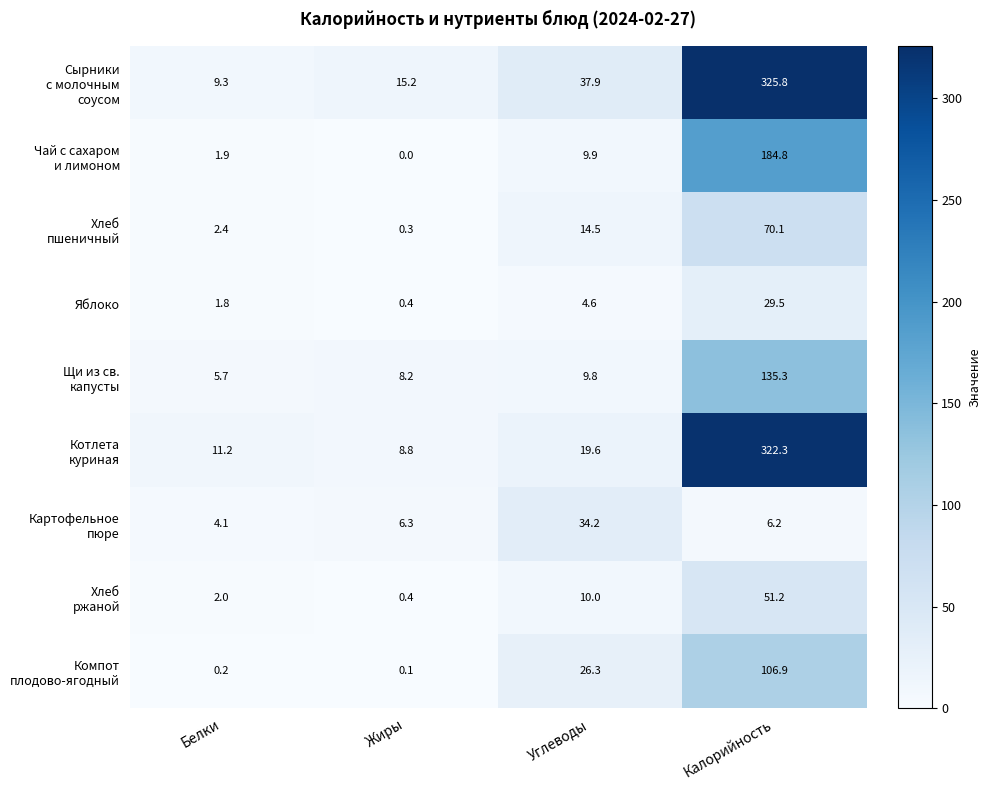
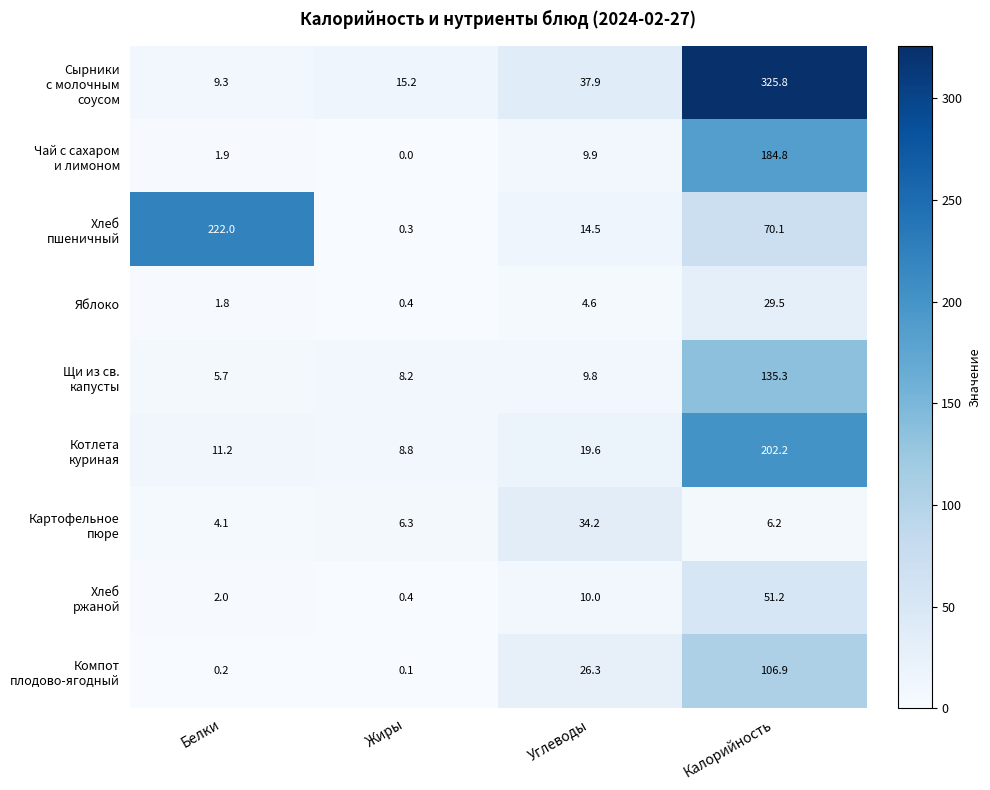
  {
    "Сырники с молочным соусом": {
      "Белки": 9.3,
      "Жиры": 15.2,
      "Углеводы": 37.9,
      "Калорийность": 325.8
    },
    "Чай с сахаром и лимоном": {
      "Белки": 1.9,
      "Жиры": 0.0,
      "Углеводы": 9.9,
      "Калорийность": 184.8
    },
    "Хлеб пшеничный": {
-     "Белки": 2.4,
+     "Белки": 222.0,
      "Жиры": 0.3,
      "Углеводы": 14.5,
      "Калорийность": 70.1
    },
    "Яблоко": {
      "Белки": 1.8,
      "Жиры": 0.4,
      "Углеводы": 4.6,
      "Калорийность": 29.5
    },
    "Щи из св. капусты": {
      "Белки": 5.7,
      "Жиры": 8.2,
      "Углеводы": 9.8,
      "Калорийность": 135.3
    },
    "Котлета куриная": {
      "Белки": 11.2,
      "Жиры": 8.8,
      "Углеводы": 19.6,
-     "Калорийность": 322.3
+     "Калорийность": 202.2
    },
    "Картофельное пюре": {
      "Белки": 4.1,
      "Жиры": 6.3,
      "Углеводы": 34.2,
      "Калорийность": 6.2
    },
    "Хлеб ржаной": {
      "Белки": 2.0,
      "Жиры": 0.4,
      "Углеводы": 10.0,
      "Калорийность": 51.2
    },
    "Компот плодово-ягодный": {
      "Белки": 0.2,
      "Жиры": 0.1,
      "Углеводы": 26.3,
      "Калорийность": 106.9
    }
  }
